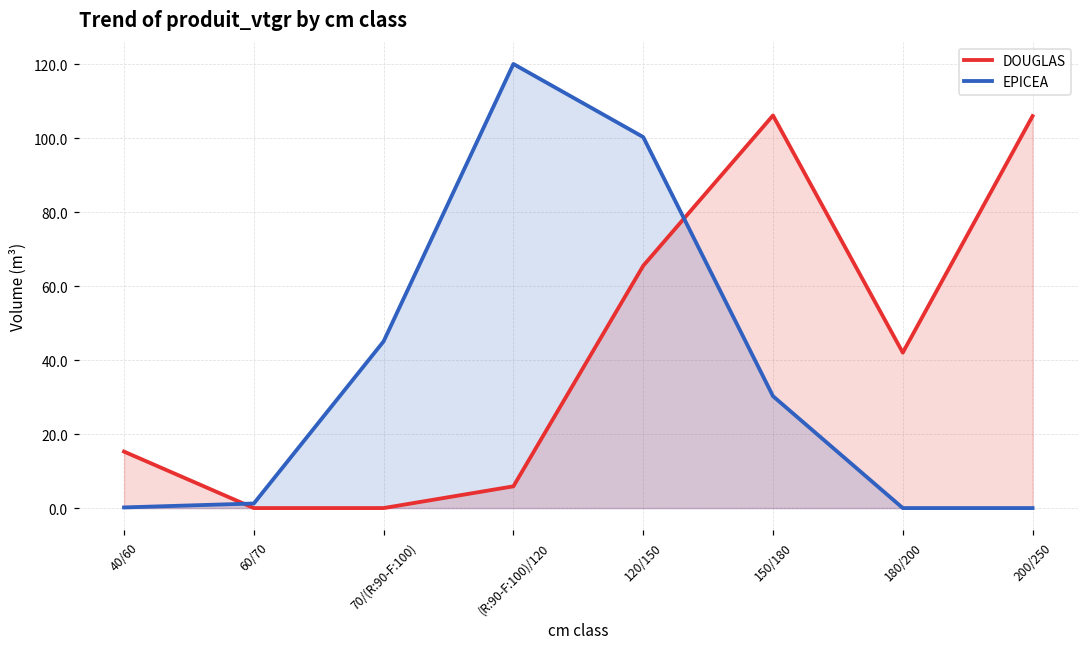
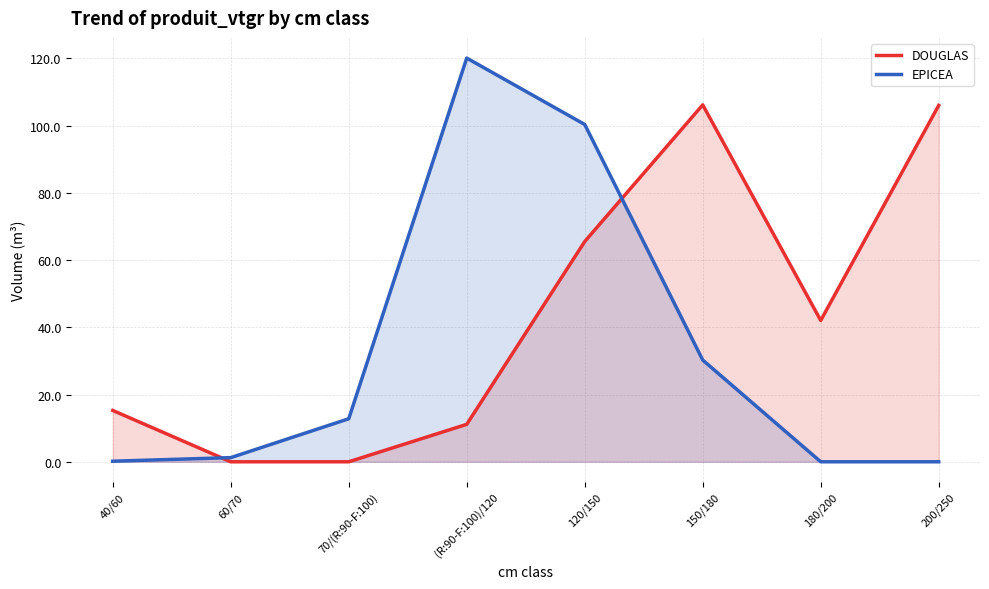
  {
    "DOUGLAS": {
      "40/60": 15,
      "60/70": 0,
      "70/(R:90-F:100)": 0,
-     "(R:90-F:100)/120": 6,
+     "(R:90-F:100)/120": 11,
      "120/150": 65,
      "150/180": 106,
      "180/200": 42,
      "200/250": 106
    },
    "EPICEA": {
      "40/60": 0,
      "60/70": 1,
-     "70/(R:90-F:100)": 45,
+     "70/(R:90-F:100)": 13,
      "(R:90-F:100)/120": 120,
      "120/150": 100,
      "150/180": 30,
      "180/200": 0,
      "200/250": 0
    }
  }
